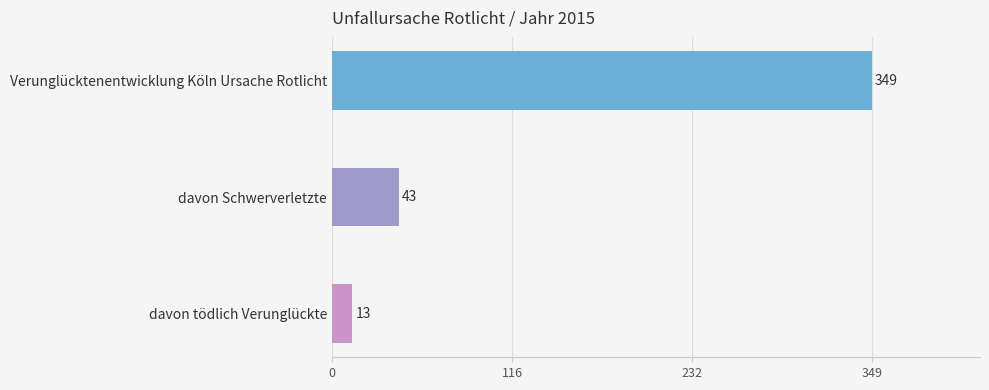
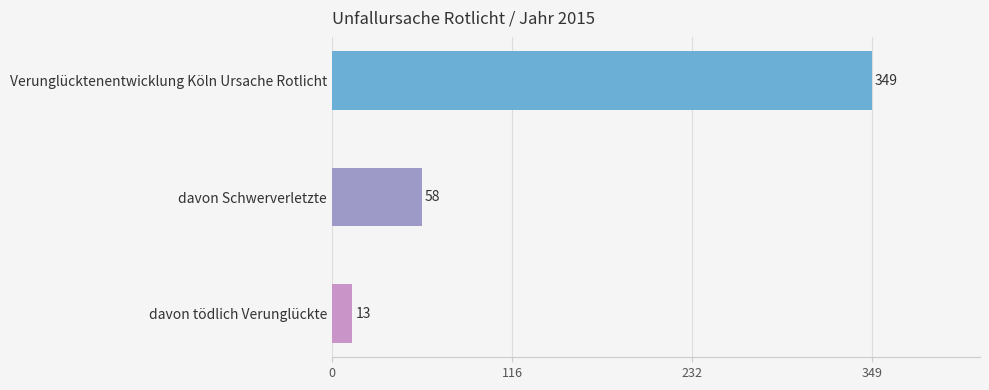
  {
    "Verunglücktenentwicklung Köln Ursache Rotlicht": 349,
-   "davon Schwerverletzte": 43,
+   "davon Schwerverletzte": 58,
    "davon tödlich Verunglückte": 13
  }
